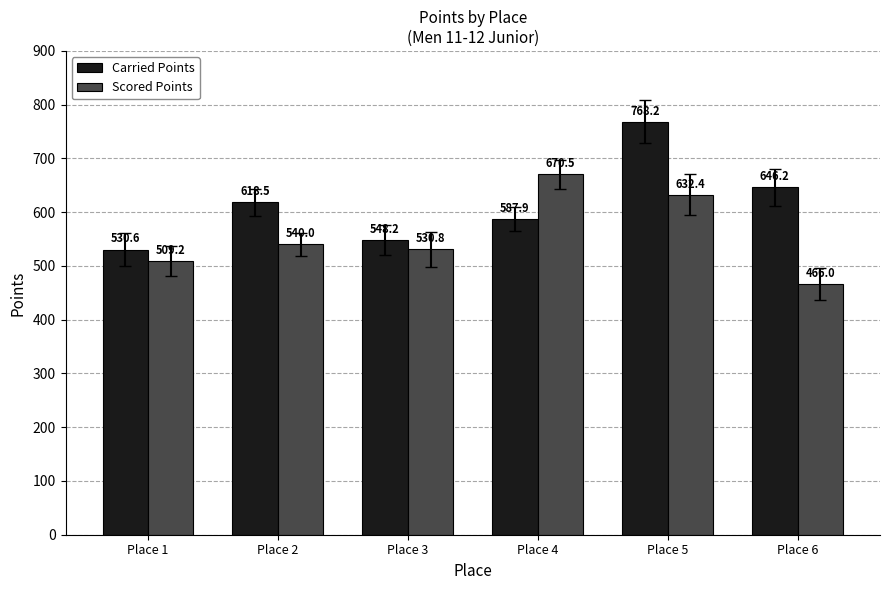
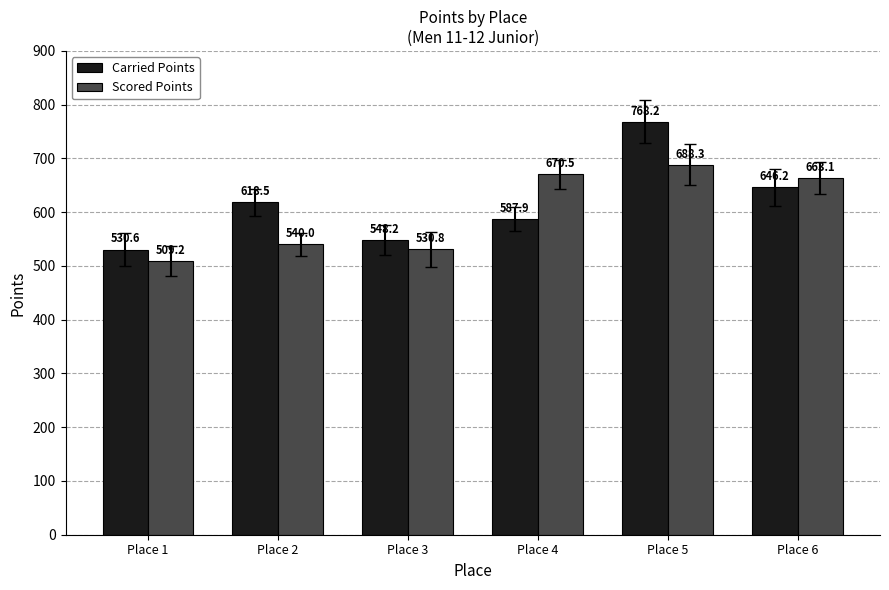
  {
    "Scored Points": {
-     "Place 5": 632.4,
-     "Place 6": 466.0
+     "Place 5": 688.3,
+     "Place 6": 663.1
    }
  }
